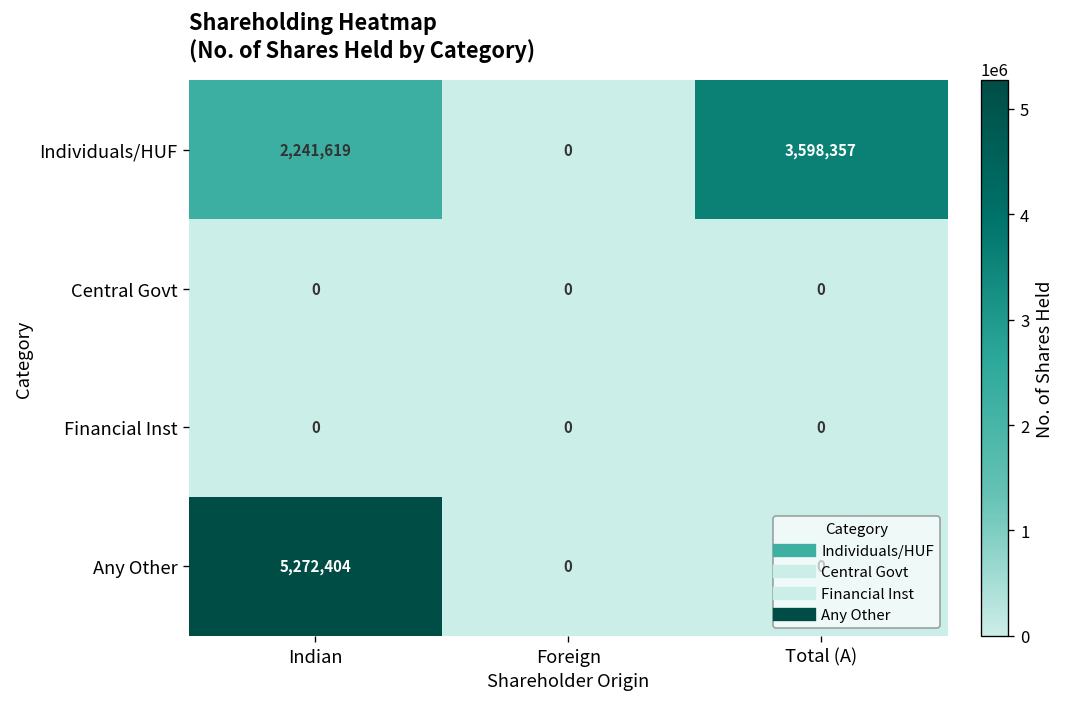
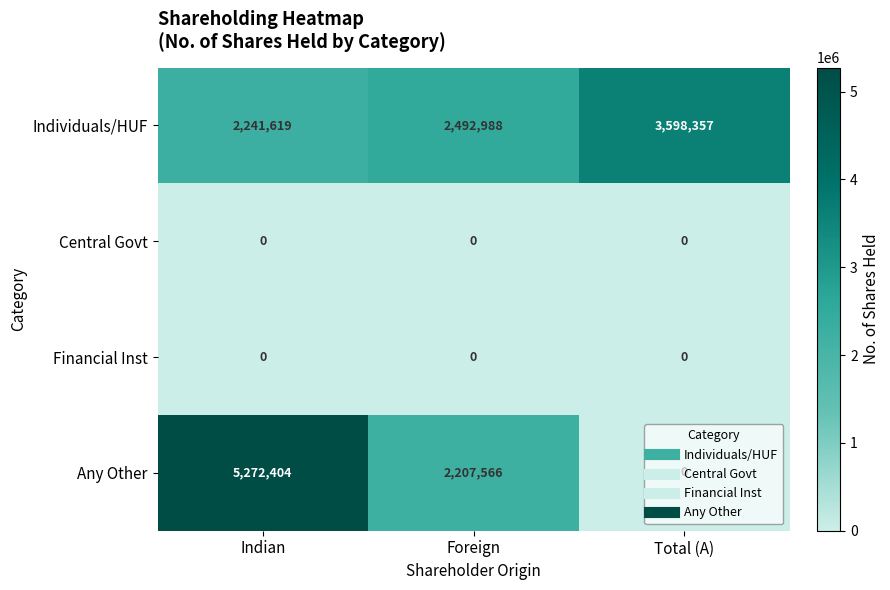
  {
    "Individuals/HUF": {
      "Indian": "2,241,619",
-     "Foreign": "0",
+     "Foreign": "2,492,988",
      "Total (A)": "3,598,357"
    },
    "Central Govt": {
      "Indian": "0",
      "Foreign": "0",
      "Total (A)": "0"
    },
    "Financial Inst": {
      "Indian": "0",
      "Foreign": "0",
      "Total (A)": "0"
    },
    "Any Other": {
      "Indian": "5,272,404",
-     "Foreign": "0"
+     "Foreign": "2,207,566"
    }
  }
